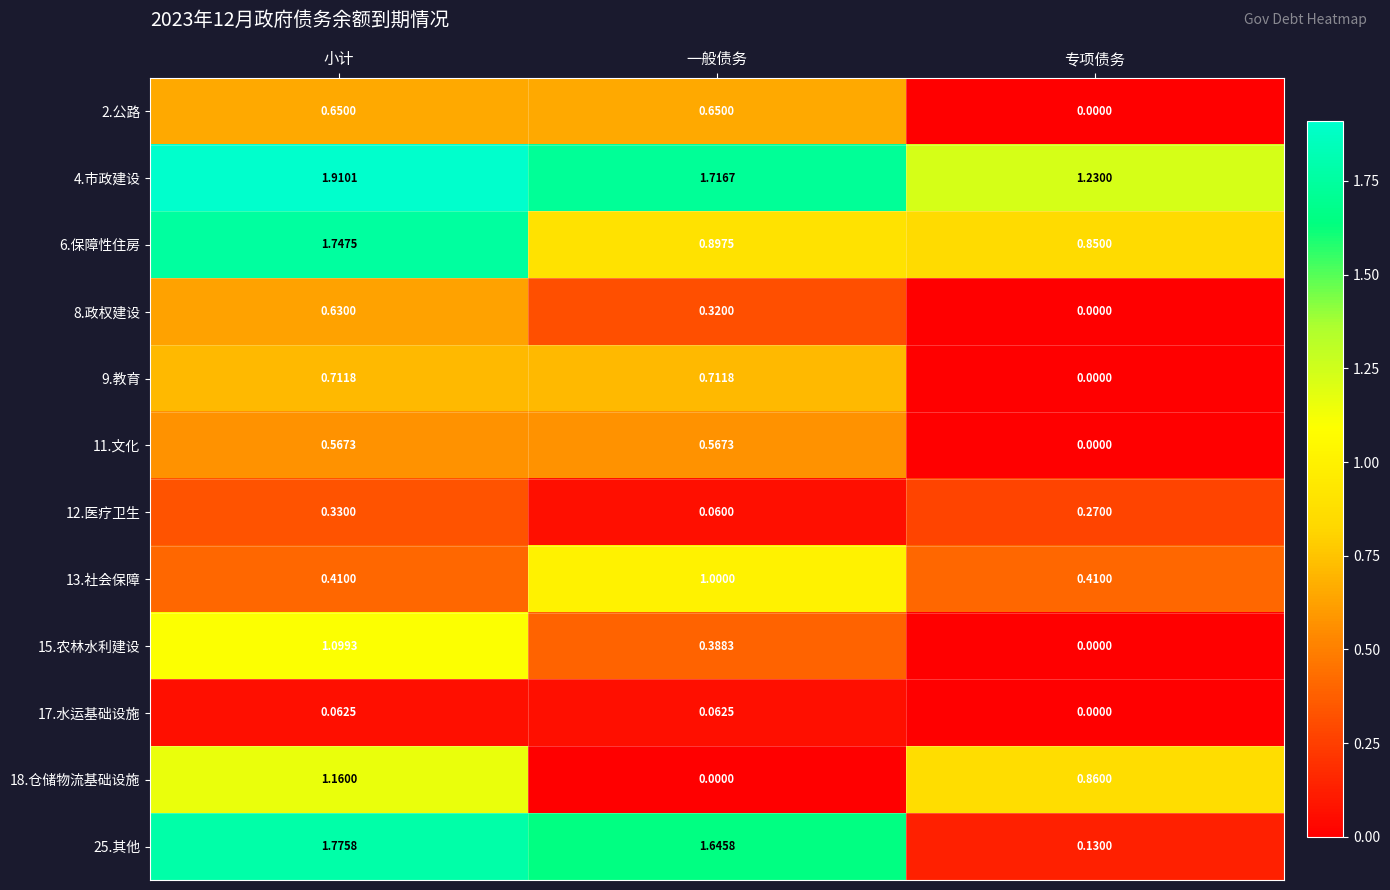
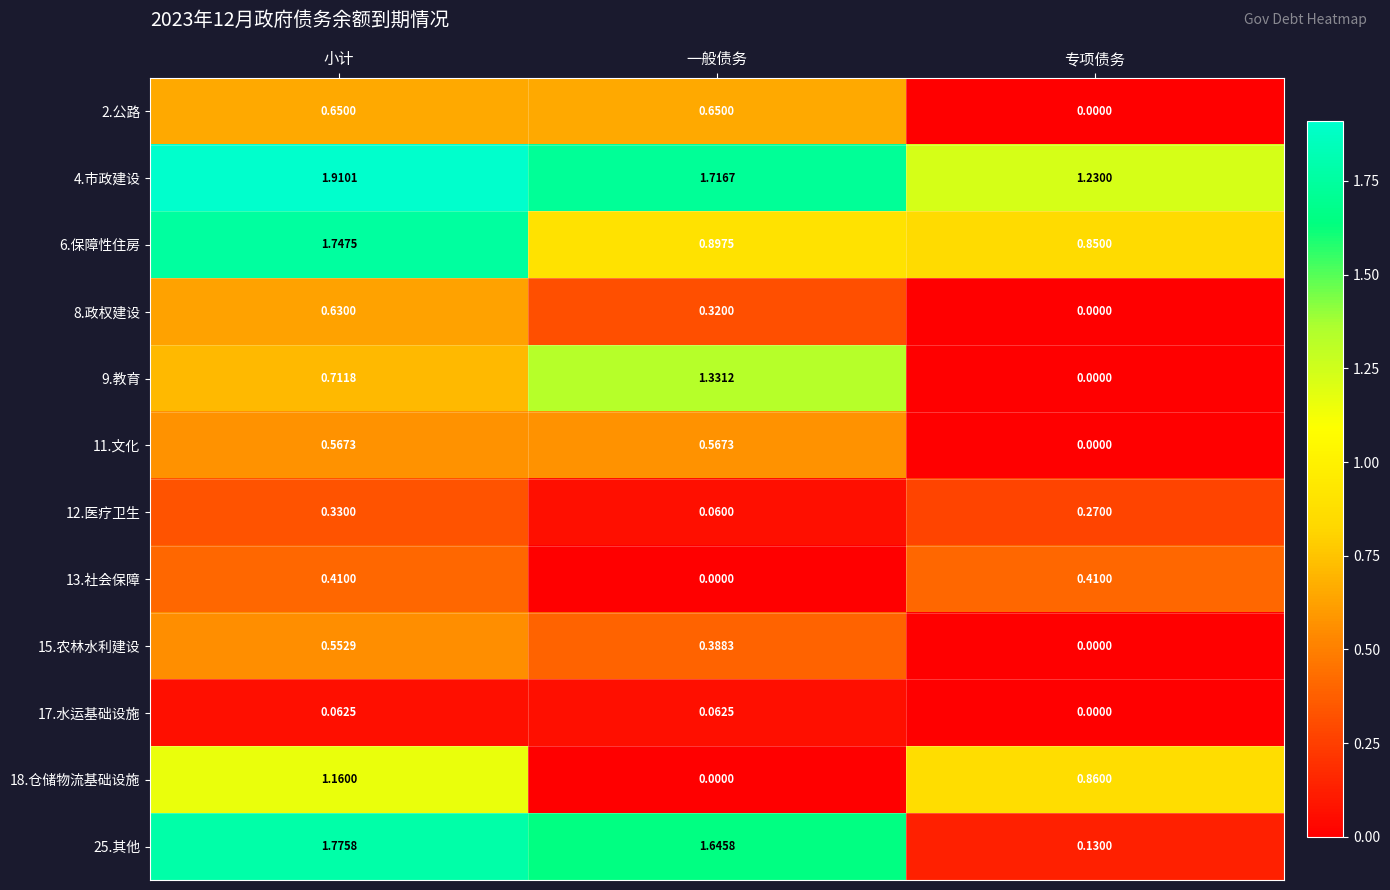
  {
    "2.公路": {
      "小计": 0.6500,
      "一般债务": 0.6500,
      "专项债务": 0.0000
    },
    "4.市政建设": {
      "小计": 1.9101,
      "一般债务": 1.7167,
      "专项债务": 1.2300
    },
    "6.保障性住房": {
      "小计": 1.7475,
      "一般债务": 0.8975,
      "专项债务": 0.8500
    },
    "8.政权建设": {
      "小计": 0.6300,
      "一般债务": 0.3200,
      "专项债务": 0.0000
    },
    "9.教育": {
      "小计": 0.7118,
-     "一般债务": 0.7118,
+     "一般债务": 1.3312,
      "专项债务": 0.0000
    },
    "11.文化": {
      "小计": 0.5673,
      "一般债务": 0.5673,
      "专项债务": 0.0000
    },
    "12.医疗卫生": {
      "小计": 0.3300,
      "一般债务": 0.0600,
      "专项债务": 0.2700
    },
    "13.社会保障": {
      "小计": 0.4100,
-     "一般债务": 1.0000,
+     "一般债务": 0.0000,
      "专项债务": 0.4100
    },
    "15.农林水利建设": {
-     "小计": 1.0993,
+     "小计": 0.5529,
      "一般债务": 0.3883,
      "专项债务": 0.0000
    },
    "17.水运基础设施": {
      "小计": 0.0625,
      "一般债务": 0.0625,
      "专项债务": 0.0000
    },
    "18.仓储物流基础设施": {
      "小计": 1.1600,
      "一般债务": 0.0000,
      "专项债务": 0.8600
    },
    "25.其他": {
      "小计": 1.7758,
      "一般债务": 1.6458,
      "专项债务": 0.1300
    }
  }
